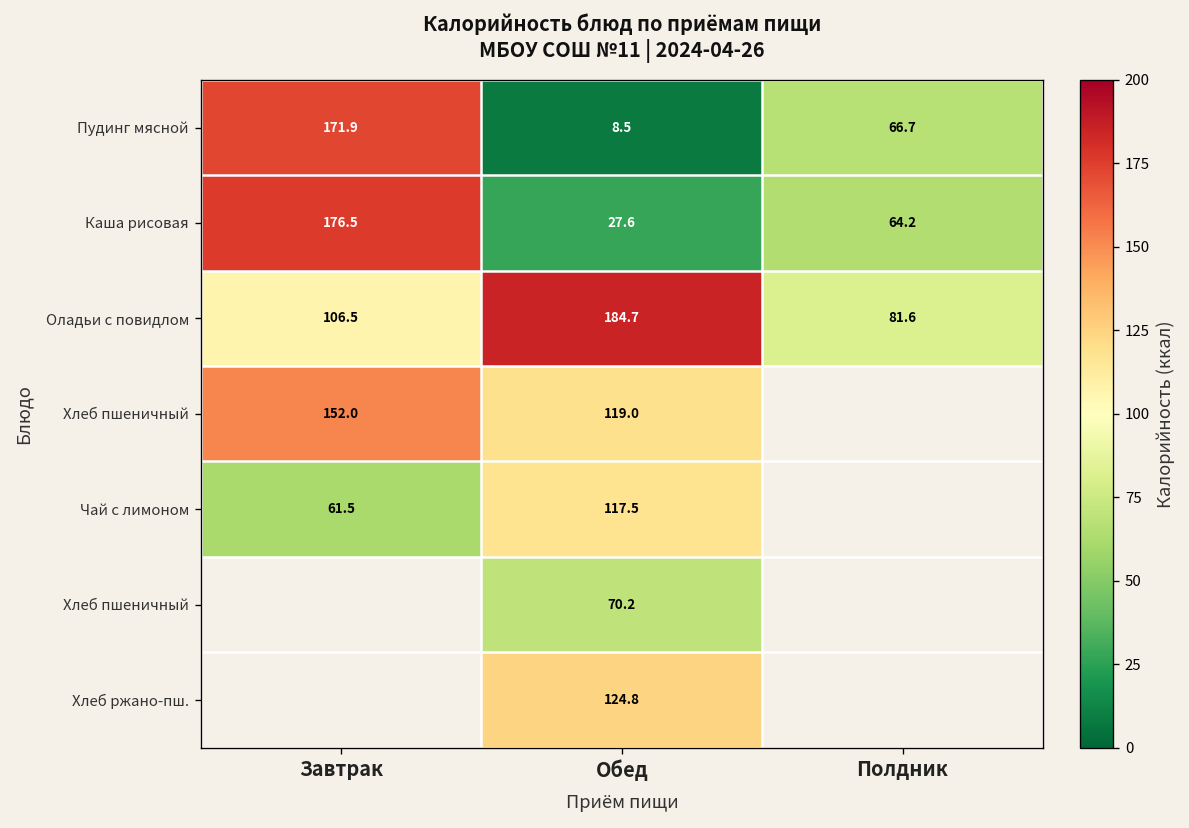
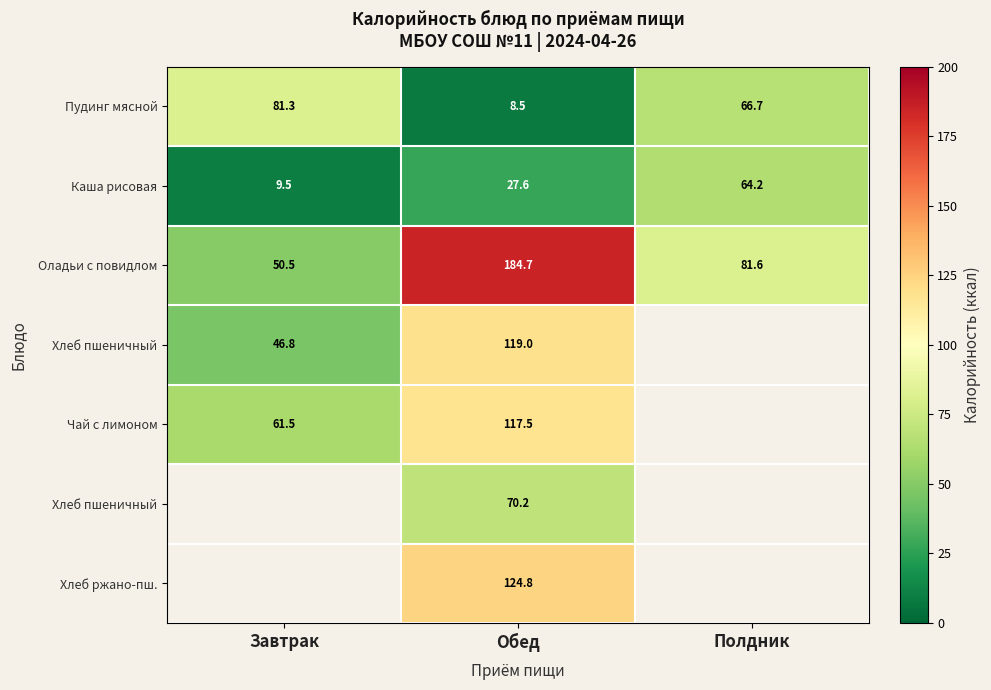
  {
    "Пудинг мясной": {
-     "Завтрак": 171.9,
+     "Завтрак": 81.3,
      "Обед": 8.5,
      "Полдник": 66.7
    },
    "Каша рисовая": {
-     "Завтрак": 176.5,
+     "Завтрак": 9.5,
      "Обед": 27.6,
      "Полдник": 64.2
    },
    "Оладьи с повидлом": {
-     "Завтрак": 106.5,
+     "Завтрак": 50.5,
      "Обед": 184.7,
      "Полдник": 81.6
    },
    "Хлеб пшеничный": {
-     "Завтрак": 152.0
+     "Завтрак": 46.8
    },
    "Чай с лимоном": {
      "Завтрак": 61.5,
      "Обед": 117.5
    },
    "Хлеб ржано-пш.": {
      "Обед": 124.8
    }
  }
